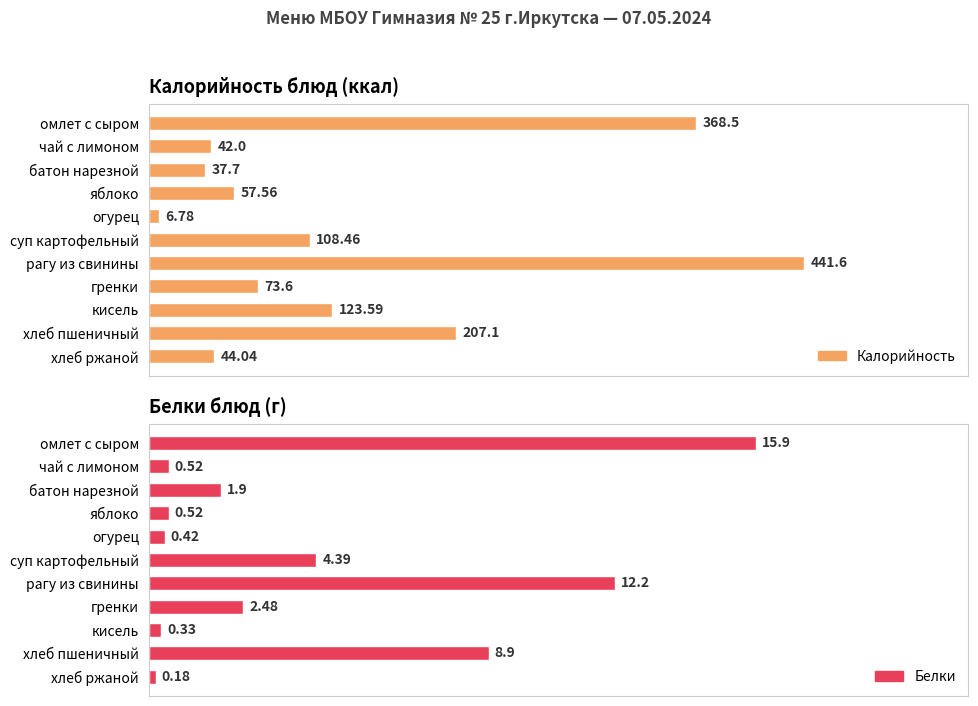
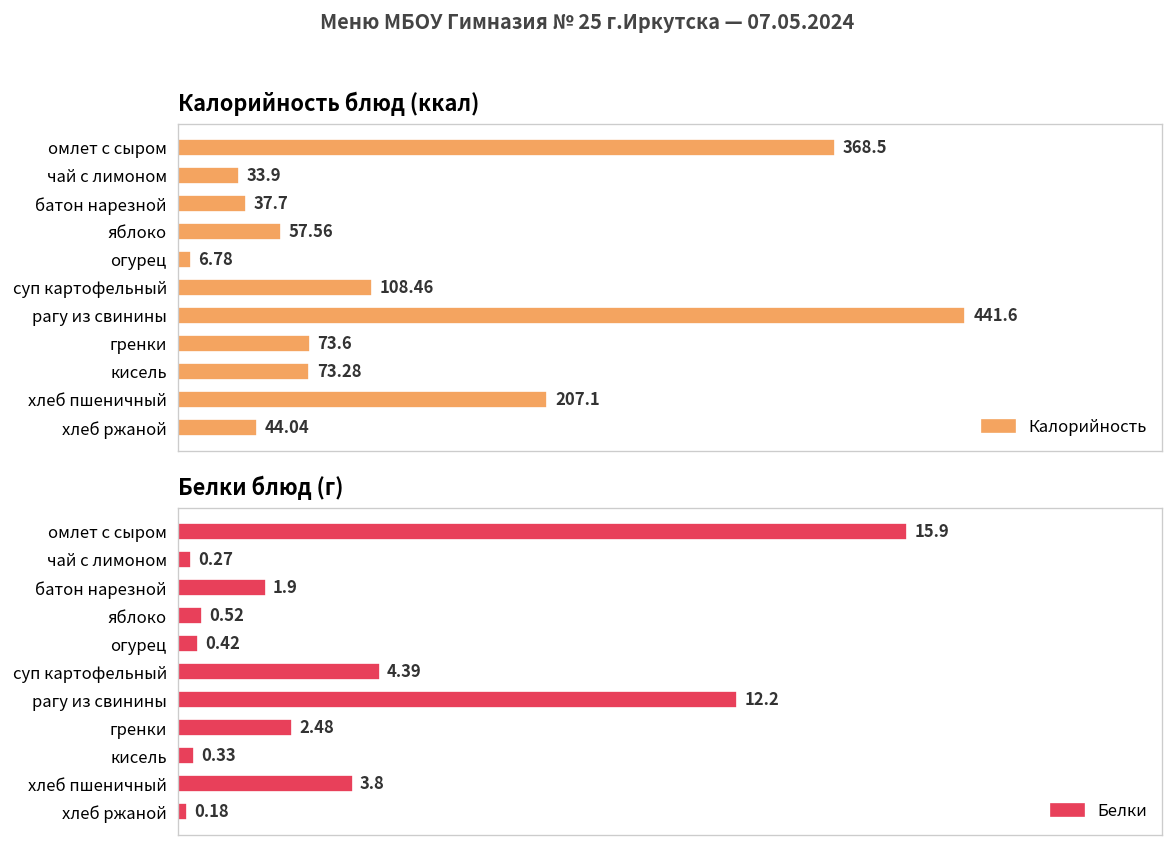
  {
    "Калорийность блюд (ккал)": {
      "омлет с сыром": 368.5,
-     "чай с лимоном": 42.0,
+     "чай с лимоном": 33.9,
      "батон нарезной": 37.7,
      "яблоко": 57.56,
      "огурец": 6.78,
      "суп картофельный": 108.46,
      "рагу из свинины": 441.6,
      "гренки": 73.6,
-     "кисель": 123.59,
+     "кисель": 73.28,
      "хлеб пшеничный": 207.1,
      "хлеб ржаной": 44.04
    },
    "Белки блюд (г)": {
      "омлет с сыром": 15.9,
-     "чай с лимоном": 0.52,
+     "чай с лимоном": 0.27,
      "батон нарезной": 1.9,
      "яблоко": 0.52,
      "огурец": 0.42,
      "суп картофельный": 4.39,
      "рагу из свинины": 12.2,
      "гренки": 2.48,
      "кисель": 0.33,
-     "хлеб пшеничный": 8.9,
+     "хлеб пшеничный": 3.8,
      "хлеб ржаной": 0.18
    }
  }
